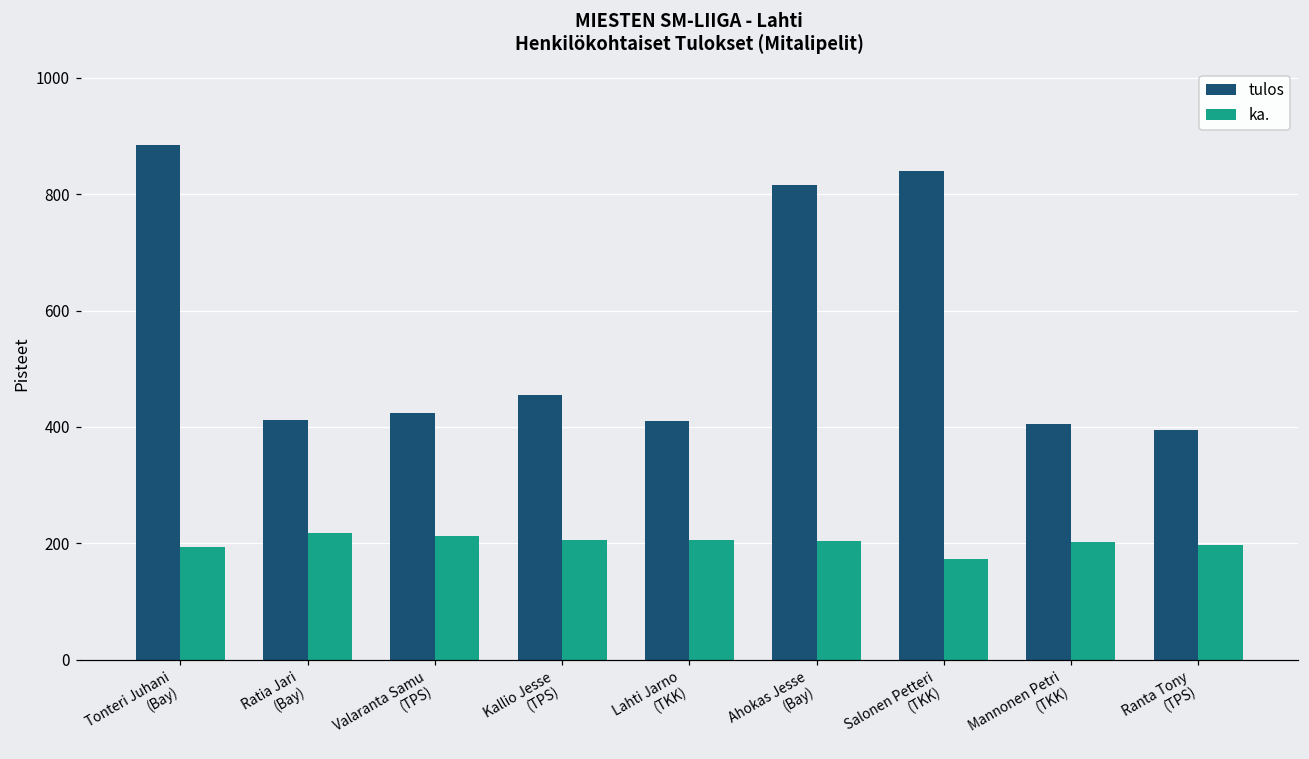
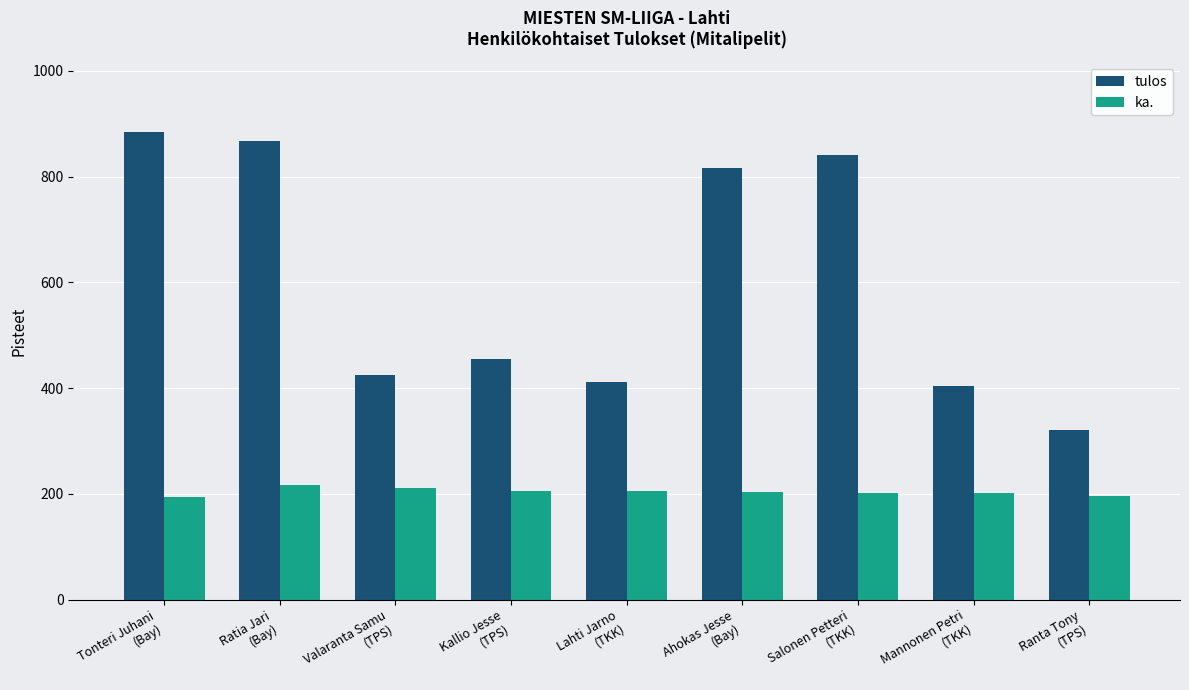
  {
    "tulos": {
      "Tonteri Juhani (Bay)": 880,
-     "Ratia Jari (Bay)": 410,
+     "Ratia Jari (Bay)": 870,
      "Valaranta Samu (TPS)": 420,
      "Kallio Jesse (TPS)": 460,
      "Lahti Jarno (TKK)": 410,
      "Ahokas Jesse (Bay)": 820,
      "Salonen Petteri (TKK)": 840,
      "Mannonen Petri (TKK)": 410,
-     "Ranta Tony (TPS)": 390
+     "Ranta Tony (TPS)": 320
    },
    "ka.": {
      "Tonteri Juhani (Bay)": 190,
      "Ratia Jari (Bay)": 220,
      "Valaranta Samu (TPS)": 210,
      "Kallio Jesse (TPS)": 210,
      "Lahti Jarno (TKK)": 210,
      "Ahokas Jesse (Bay)": 200,
-     "Salonen Petteri (TKK)": 170,
+     "Salonen Petteri (TKK)": 200,
      "Mannonen Petri (TKK)": 200,
      "Ranta Tony (TPS)": 200
    }
  }
